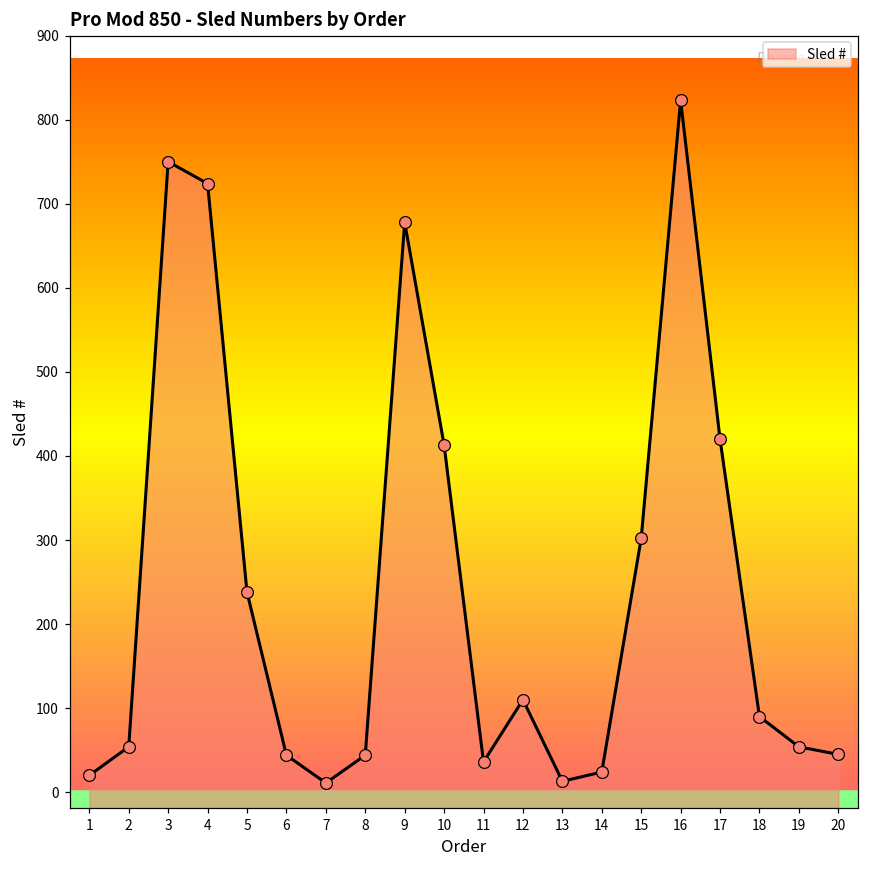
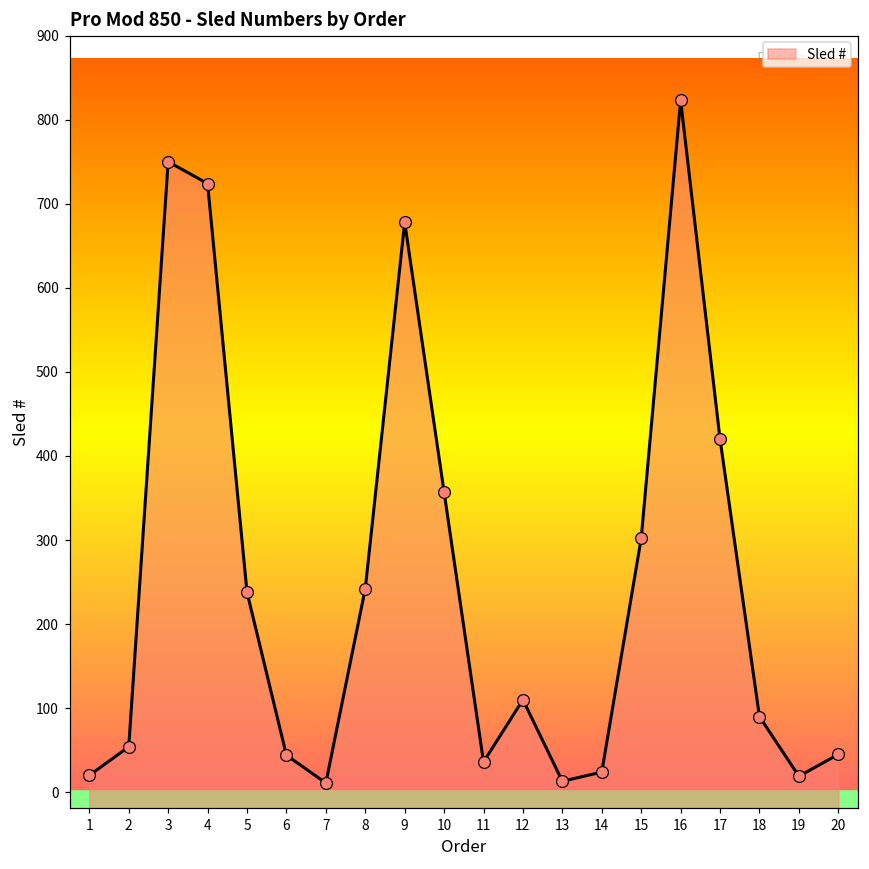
  {
    "1": 20,
    "2": 50,
    "3": 750,
    "4": 720,
    "5": 240,
    "6": 40,
    "7": 10,
-   "8": 40,
+   "8": 240,
    "9": 680,
-   "10": 410,
+   "10": 360,
    "11": 40,
    "12": 110,
    "13": 10,
    "14": 20,
    "15": 300,
    "16": 820,
    "17": 420,
    "18": 90,
-   "19": 50,
+   "19": 20,
    "20": 50
  }
